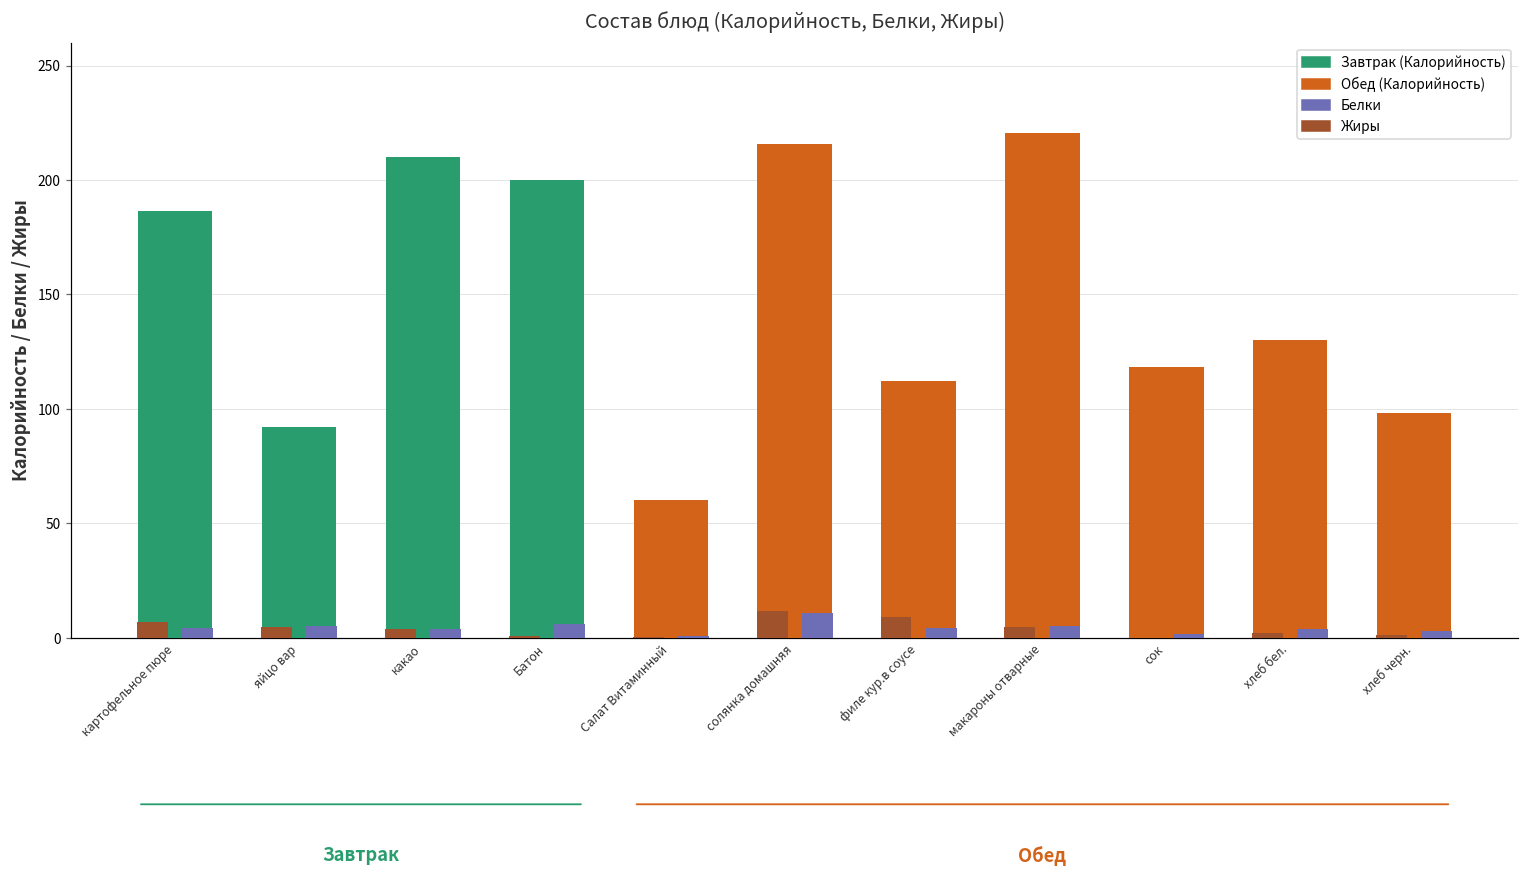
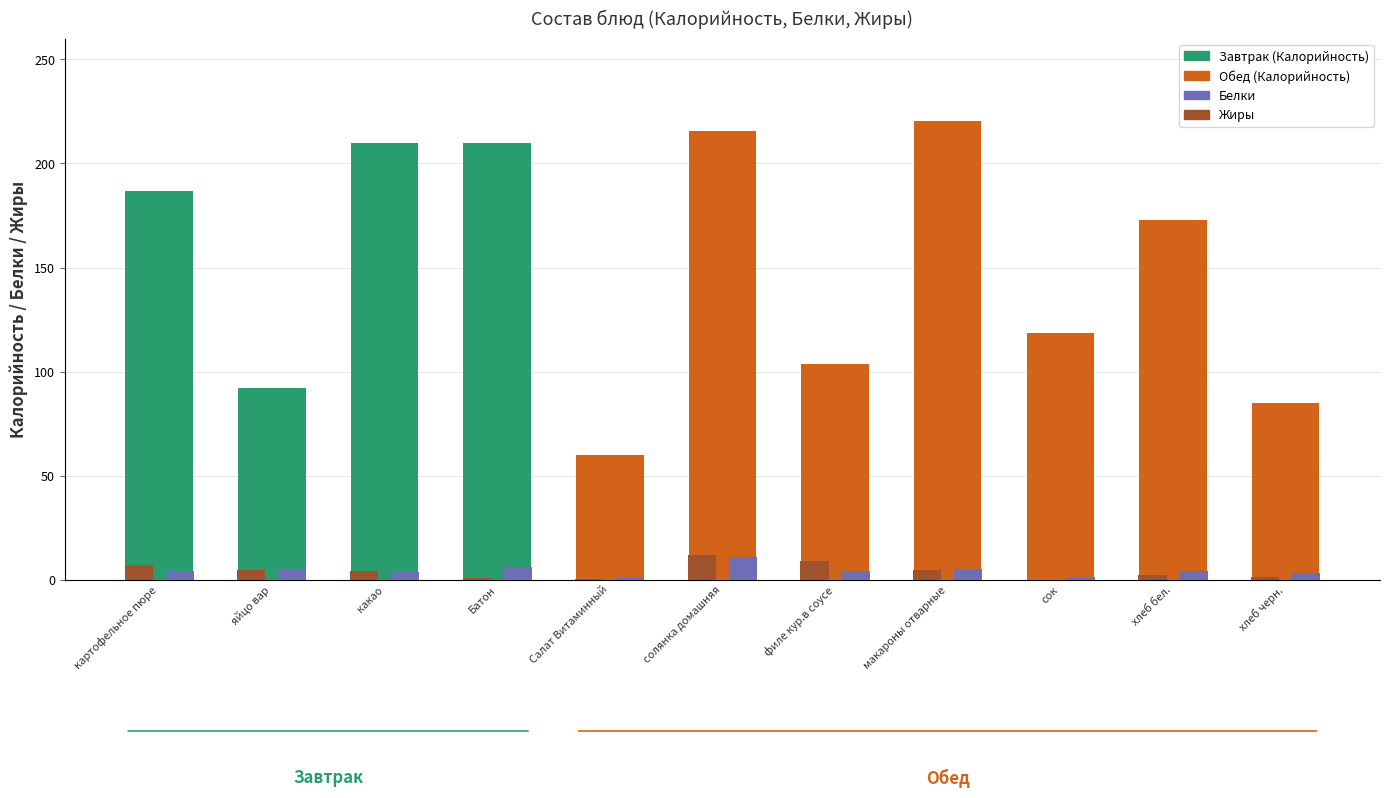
  {
    "картофельное пюре": 187,
    "яйцо вар": 92,
    "какао": 210,
-   "Батон": 200,
+   "Батон": 210,
    "Салат Витаминный": 60,
    "солянка домашняя": 216,
-   "филе кур.в соусе": 112,
+   "филе кур.в соусе": 104,
    "макароны отварные": 221,
    "сок": 118,
-   "хлеб бел.": 130,
-   "хлеб черн.": 98
+   "хлеб бел.": 173,
+   "хлеб черн.": 85
  }
